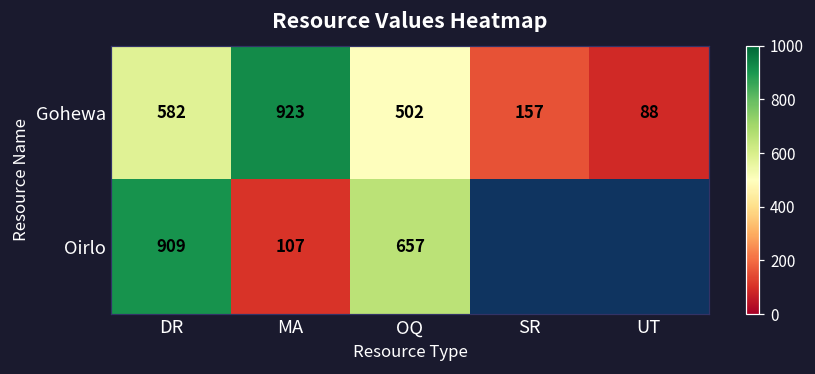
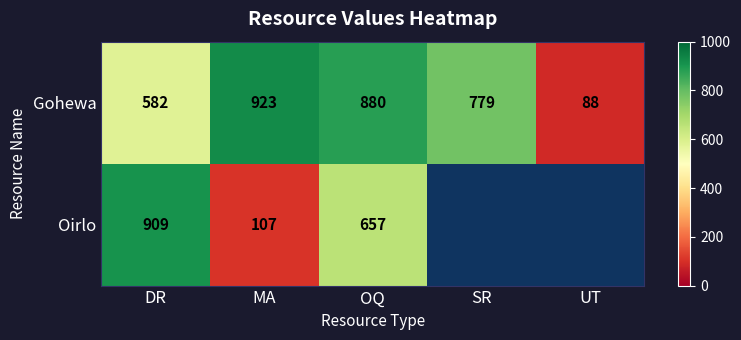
  {
    "Gohewa": {
      "DR": 582,
      "MA": 923,
-     "OQ": 502,
-     "SR": 157,
+     "OQ": 880,
+     "SR": 779,
      "UT": 88
    },
    "Oirlo": {
      "DR": 909,
      "MA": 107,
      "OQ": 657
    }
  }
